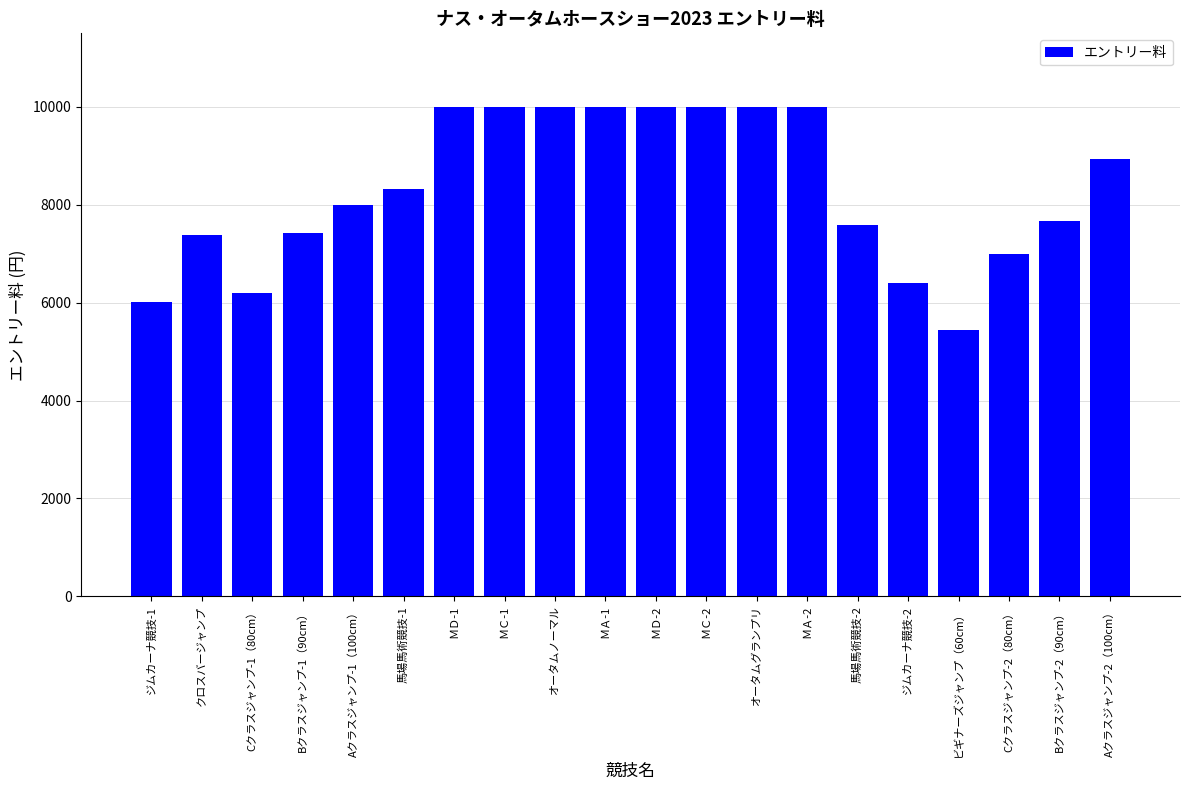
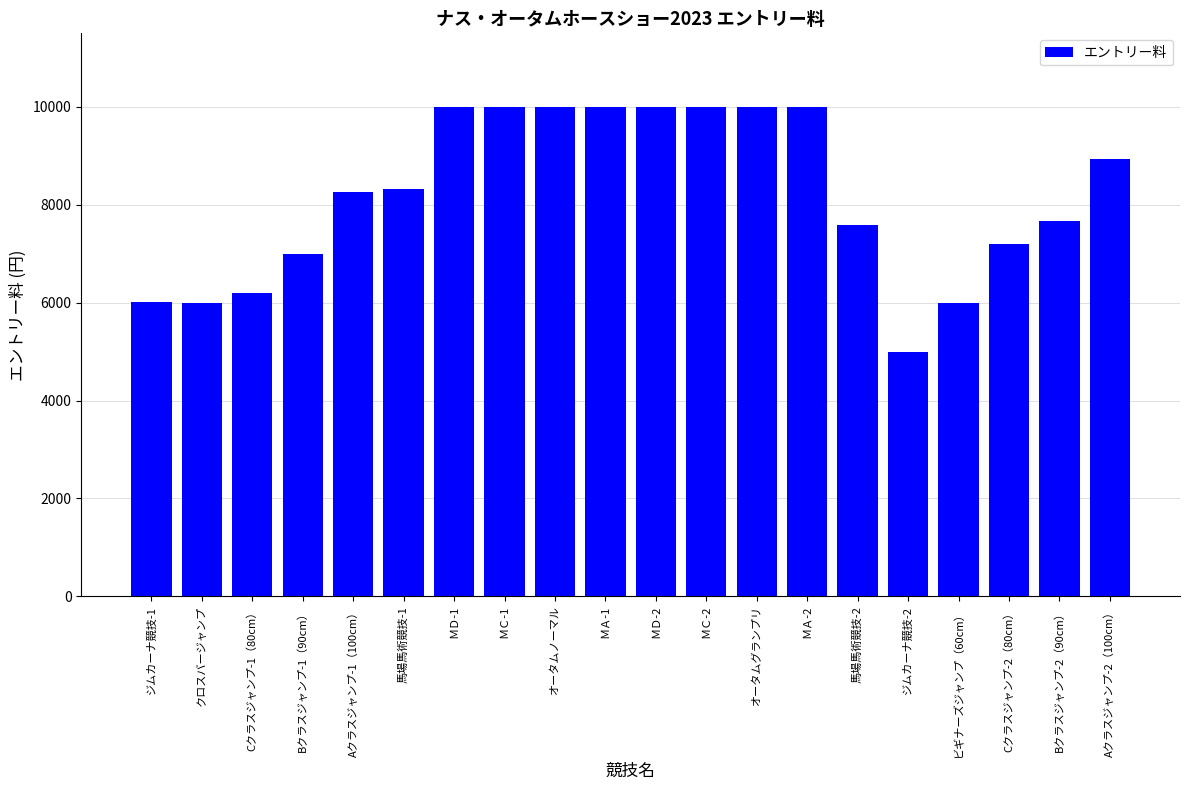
  {
    "ジムカーナ競技-1": 6000,
-   "クロスバージャンプ": 7400,
+   "クロスバージャンプ": 6000,
    "Cクラスジャンプ-1（80cm）": 6200,
-   "Bクラスジャンプ-1（90cm）": 7400,
-   "Aクラスジャンプ-1（100cm）": 8000,
+   "Bクラスジャンプ-1（90cm）": 7000,
+   "Aクラスジャンプ-1（100cm）": 8300,
    "馬場馬術競技-1": 8300,
    "ＭＤ-1": 10000,
    "ＭＣ-1": 10000,
    "オータムノーマル": 10000,
    "ＭＡ-1": 10000,
    "ＭＤ-2": 10000,
    "ＭＣ-2": 10000,
    "オータムグランプリ": 10000,
    "ＭＡ-2": 10000,
    "馬場馬術競技-2": 7600,
-   "ジムカーナ競技-2": 6400,
-   "ビギナーズジャンプ（60cm）": 5400,
-   "Cクラスジャンプ-2（80cm）": 7000,
+   "ジムカーナ競技-2": 5000,
+   "ビギナーズジャンプ（60cm）": 6000,
+   "Cクラスジャンプ-2（80cm）": 7200,
    "Bクラスジャンプ-2（90cm）": 7700,
    "Aクラスジャンプ-2（100cm）": 8900
  }
